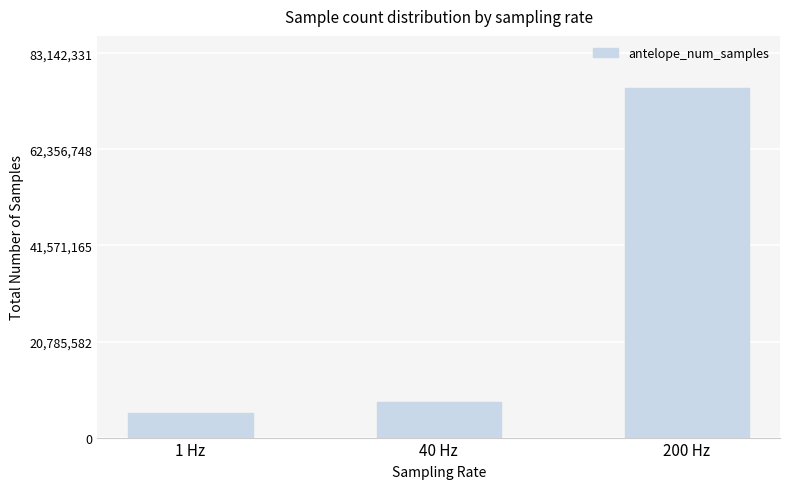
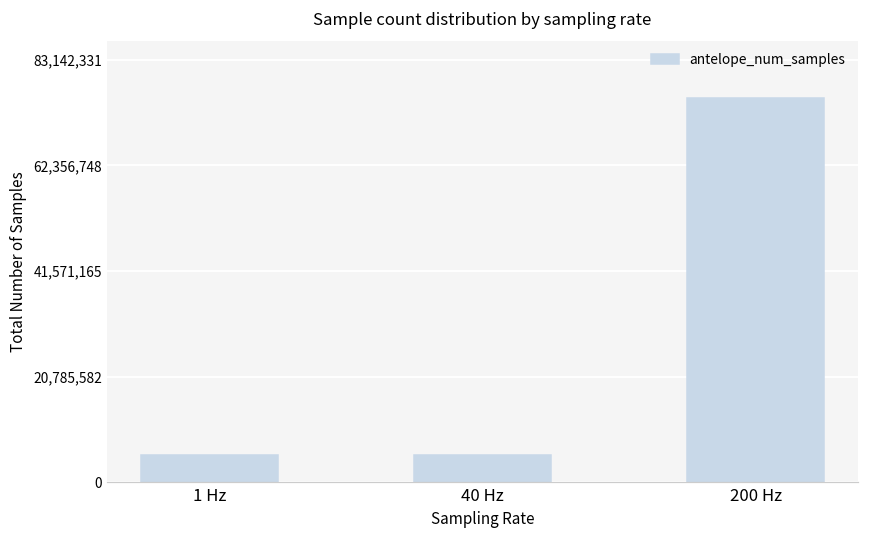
  {
    "1 Hz": "5,000,000",
-   "40 Hz": "8,000,000",
+   "40 Hz": "5,000,000",
    "200 Hz": "76,000,000"
  }
